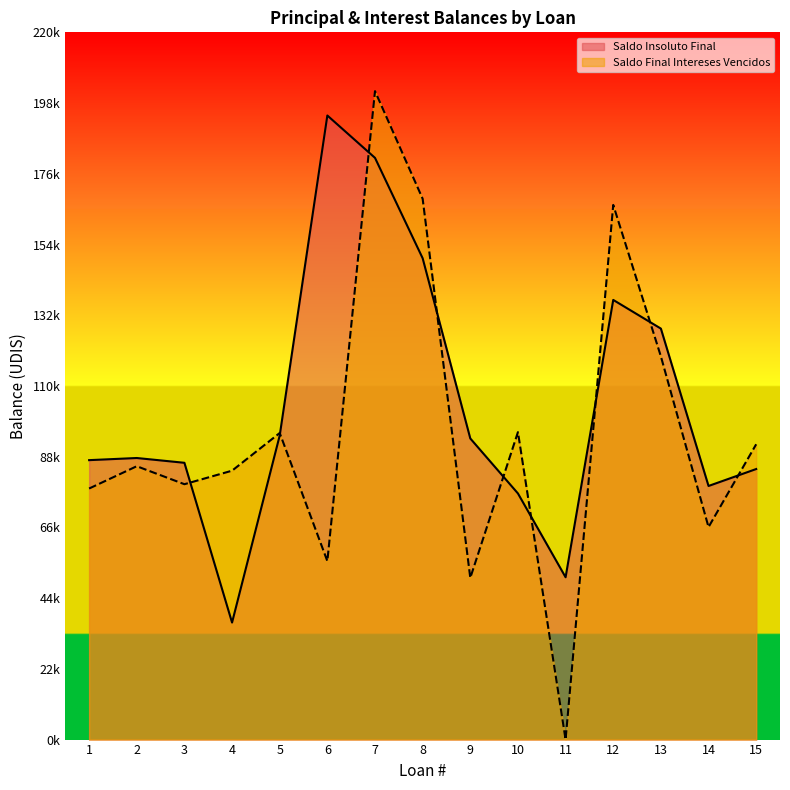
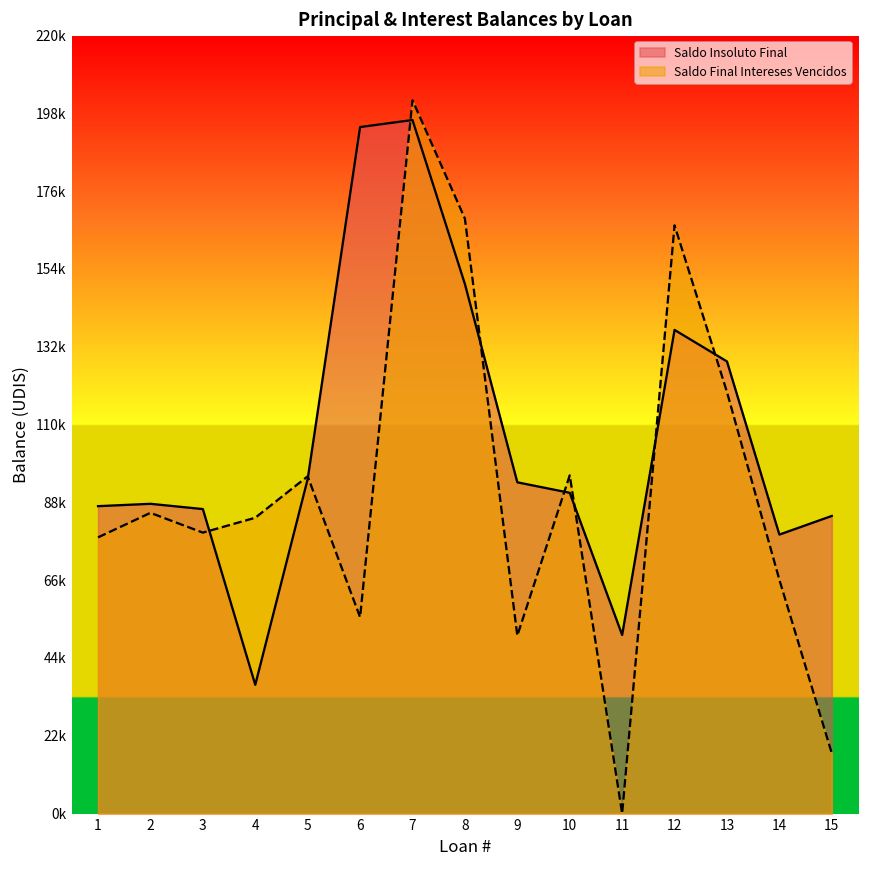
  {
    "Saldo Insoluto Final": {
      "1": 87000,
      "2": 88000,
      "3": 86000,
      "4": 36000,
      "6": 194000,
-     "7": 181000,
+     "7": 196000,
      "8": 150000,
      "9": 94000,
-     "10": 77000,
+     "10": 91000,
      "11": 50000,
      "12": 137000,
      "13": 128000,
      "14": 79000,
      "15": 84000
    },
    "Saldo Final Intereses Vencidos": {
      "1": 78000,
      "2": 85000,
      "3": 79000,
      "4": 84000,
      "6": 56000,
      "7": 202000,
      "8": 168000,
      "9": 50000,
      "10": 96000,
      "11": 0,
      "12": 166000,
      "13": 119000,
      "14": 66000,
-     "15": 92000
+     "15": 17000
    }
  }
